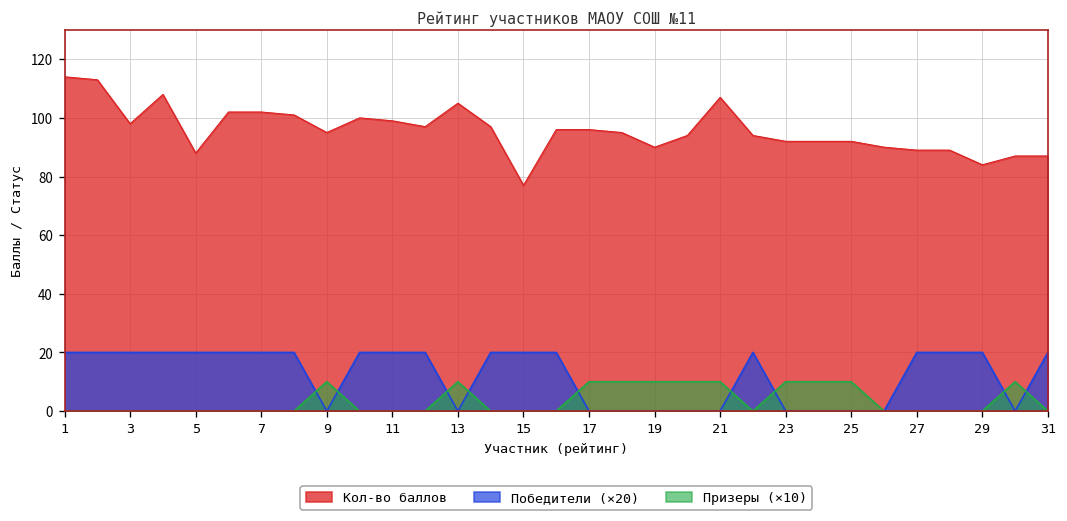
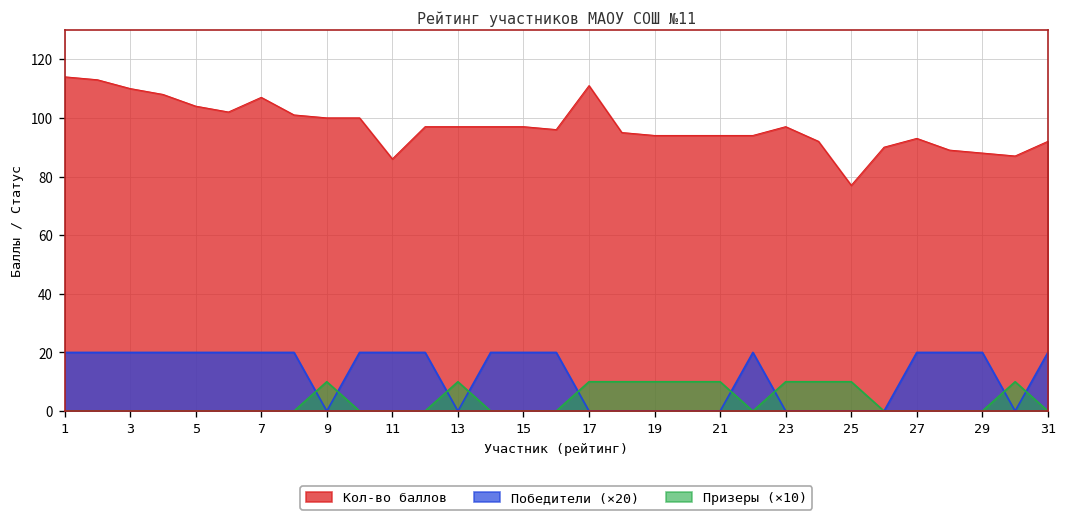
  {
    "Кол-во баллов": {
      "1": 114,
-     "3": 98,
-     "5": 88,
-     "7": 102,
-     "9": 95,
-     "11": 99,
-     "13": 105,
-     "15": 77,
-     "17": 96,
-     "19": 90,
-     "21": 107,
-     "23": 92,
-     "25": 92,
-     "27": 89,
-     "29": 84,
-     "31": 87
+     "3": 110,
+     "5": 104,
+     "7": 107,
+     "9": 100,
+     "11": 86,
+     "13": 97,
+     "15": 97,
+     "17": 111,
+     "19": 94,
+     "21": 94,
+     "23": 97,
+     "25": 77,
+     "27": 93,
+     "29": 88,
+     "31": 92
    },
    "Победители (×20)": {
      "1": 20,
      "3": 20,
      "5": 20,
      "7": 20,
      "9": 0,
      "11": 20,
      "13": 0,
      "15": 20,
      "17": 0,
      "19": 0,
      "21": 0,
      "23": 0,
      "25": 0,
      "27": 20,
      "29": 20,
      "31": 20
    },
    "Призеры (×10)": {
      "1": 0,
      "3": 0,
      "5": 0,
      "7": 0,
      "9": 10,
      "11": 0,
      "13": 10,
      "15": 0,
      "17": 10,
      "19": 10,
      "21": 10,
      "23": 10,
      "25": 10,
      "27": 0,
      "29": 0,
      "31": 0
    }
  }
